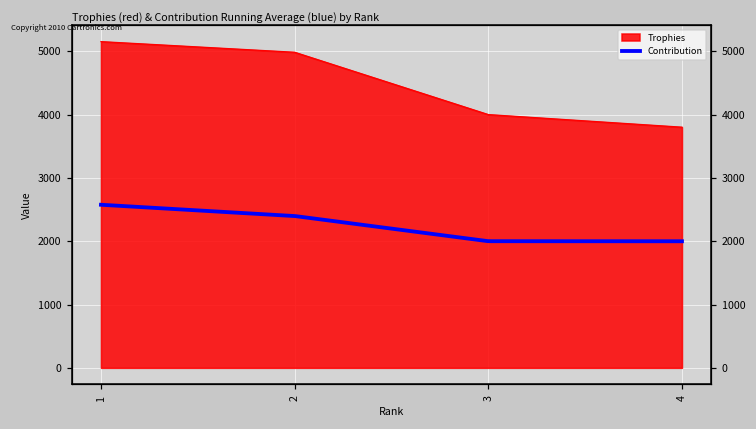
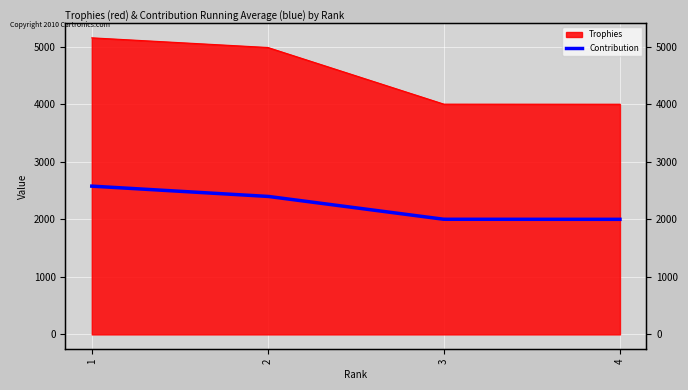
  {
    "Trophies": {
      "1": 5200,
      "2": 5000,
      "3": 4000,
-     "4": 3800
+     "4": 4000
    },
    "Contribution": {
      "1": 2600,
      "4": 2000
    }
  }
